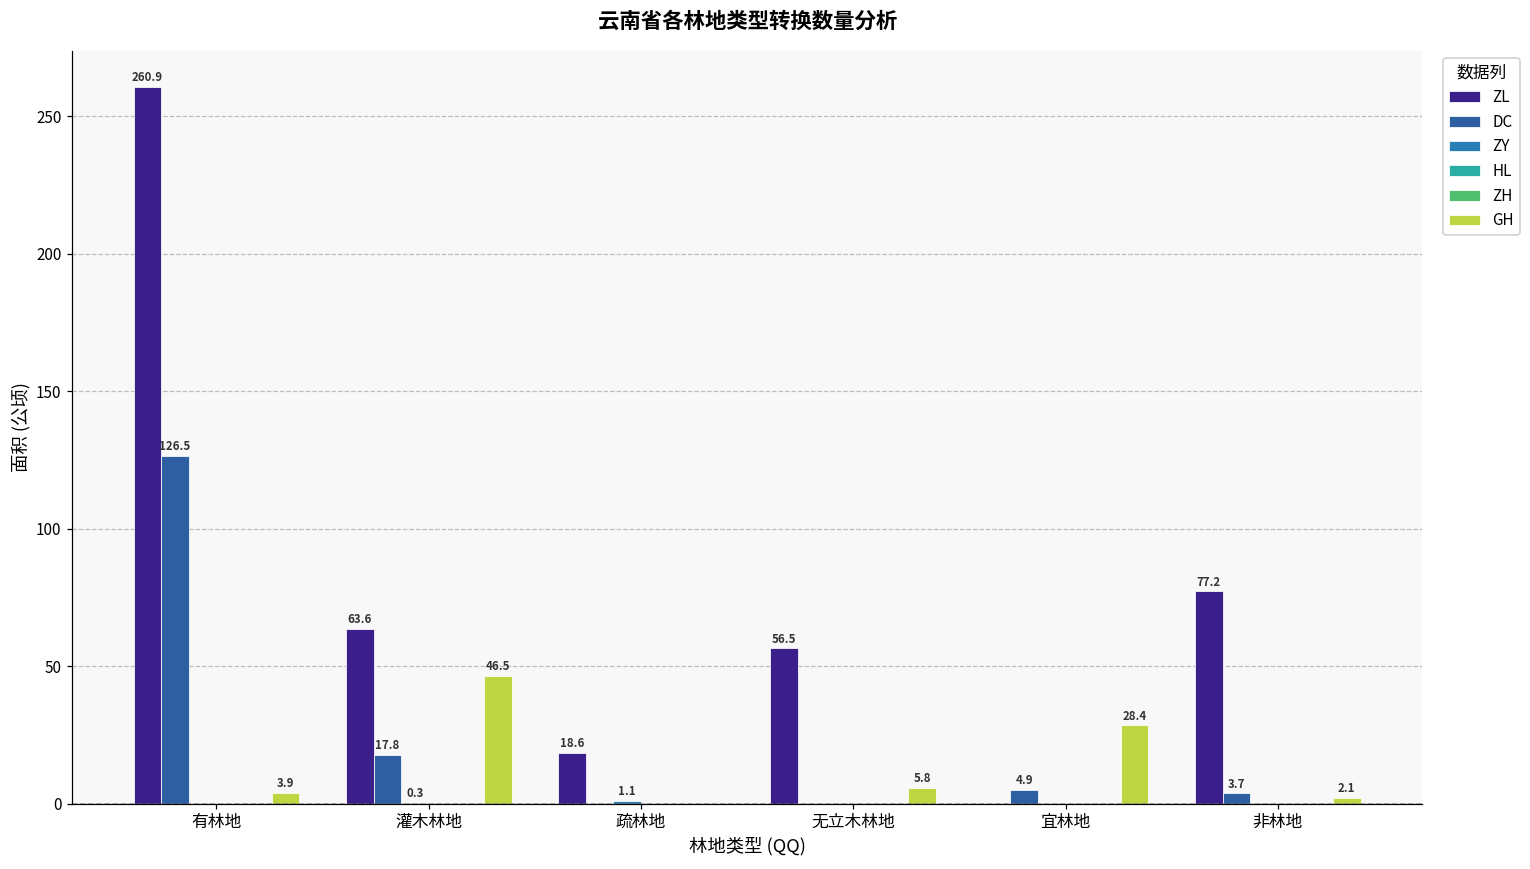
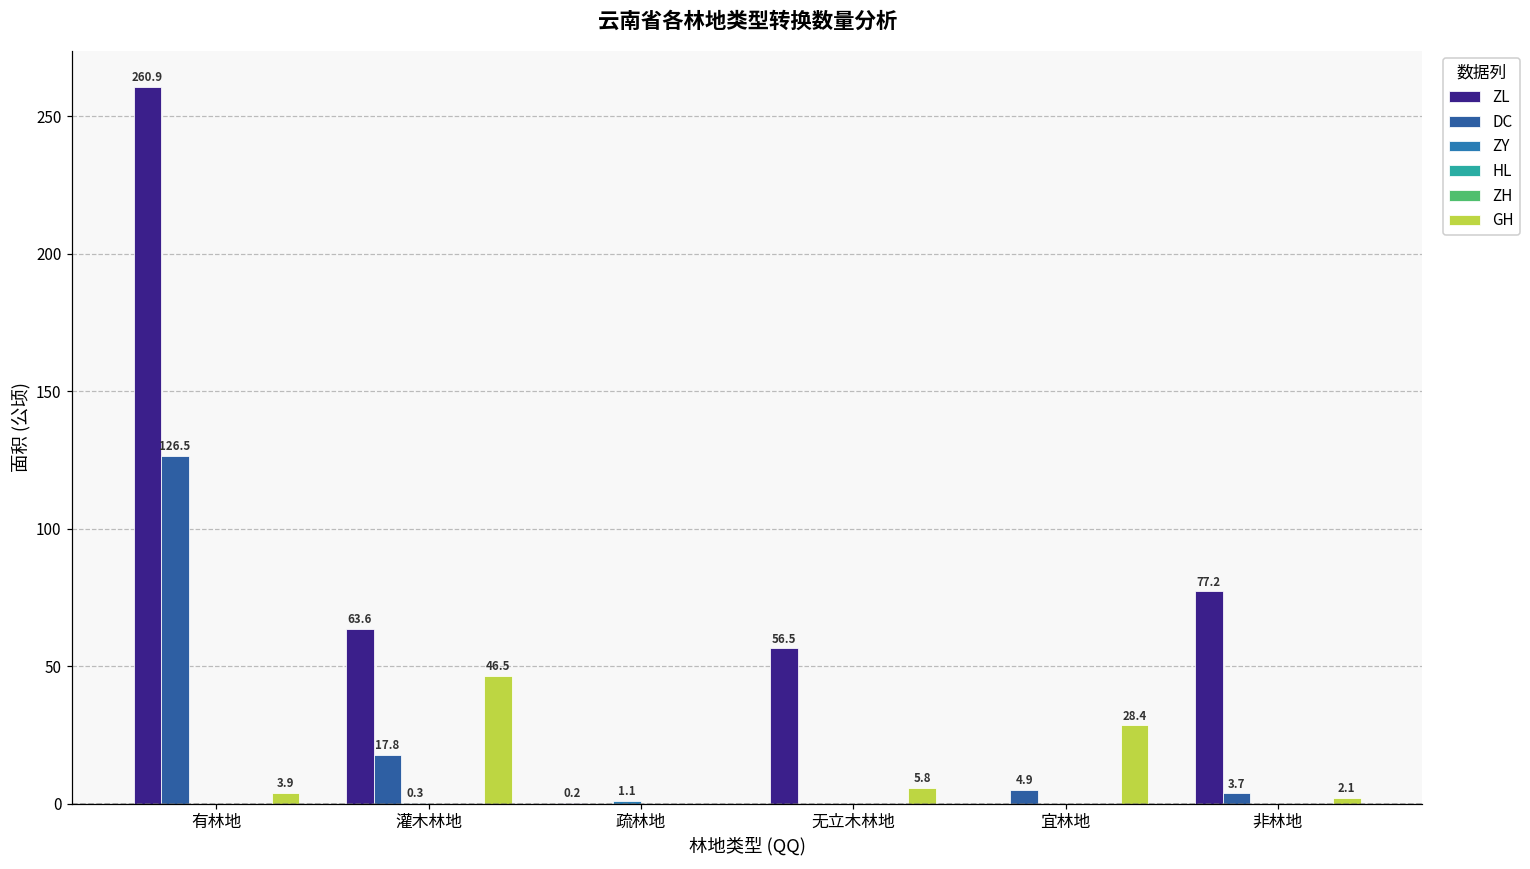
  {
    "ZL": {
      "有林地": 260.9,
      "灌木林地": 63.6,
-     "疏林地": 18.6,
+     "疏林地": 0.2,
      "无立木林地": 56.5,
      "非林地": 77.2
    },
    "ZH": {
      "有林地": 0,
      "灌木林地": 0,
      "疏林地": 0,
      "无立木林地": 0,
      "宜林地": 0,
      "非林地": 0
    },
    "GH": {
      "有林地": 3.9,
      "灌木林地": 46.5,
      "无立木林地": 5.8,
      "宜林地": 28.4,
      "非林地": 2.1
    }
  }
